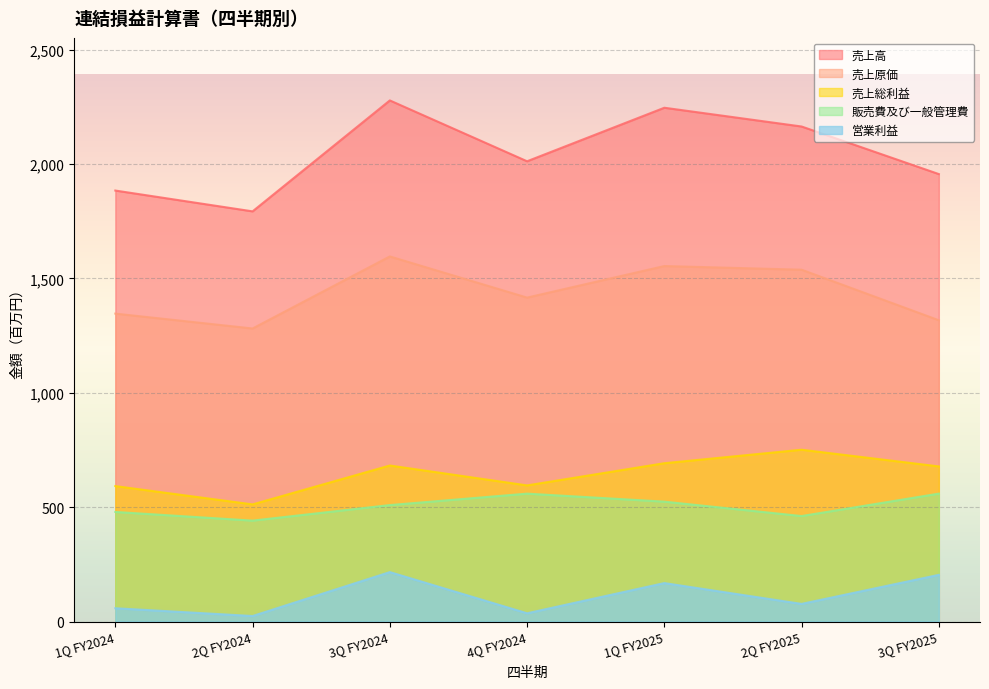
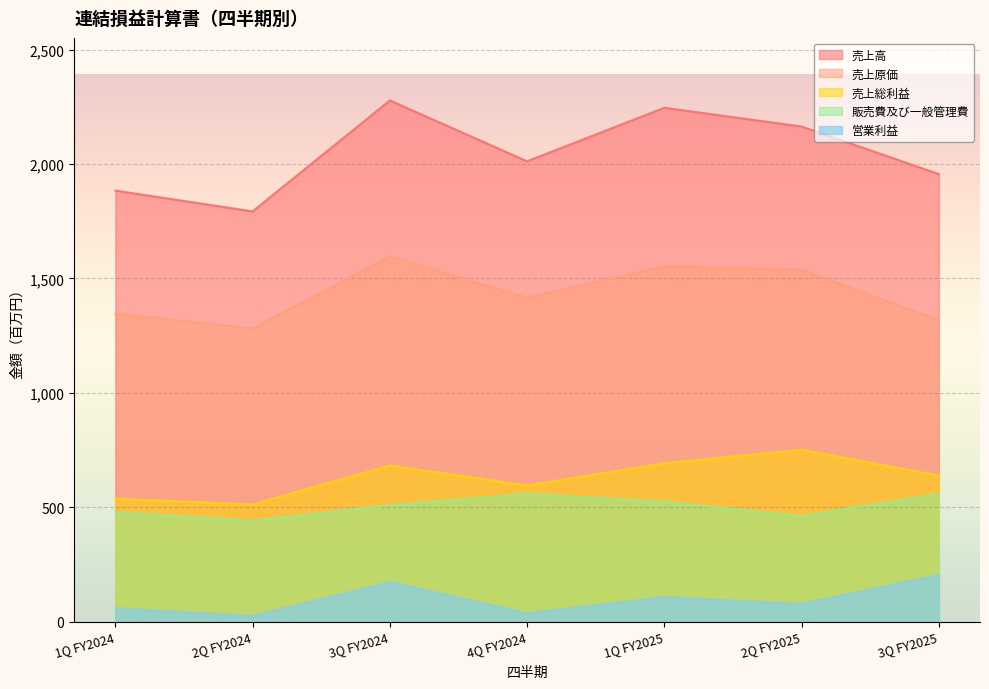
  {
    "売上総利益": {
-     "1Q FY2024": 590,
+     "1Q FY2024": 540,
      "2Q FY2024": 510,
      "3Q FY2024": 680,
      "4Q FY2024": 600,
      "1Q FY2025": 690,
      "2Q FY2025": 750,
-     "3Q FY2025": 680
+     "3Q FY2025": 640
    },
    "販売費及び一般管理費": {
      "1Q FY2024": 480,
      "2Q FY2024": 440,
      "3Q FY2024": 510,
      "4Q FY2024": 560,
      "1Q FY2025": 520,
      "2Q FY2025": 460,
      "3Q FY2025": 560
    },
    "営業利益": {
      "1Q FY2024": 60,
      "2Q FY2024": 20,
-     "3Q FY2024": 220,
+     "3Q FY2024": 170,
      "4Q FY2024": 40,
-     "1Q FY2025": 170,
+     "1Q FY2025": 110,
      "2Q FY2025": 80,
      "3Q FY2025": 200
    }
  }
